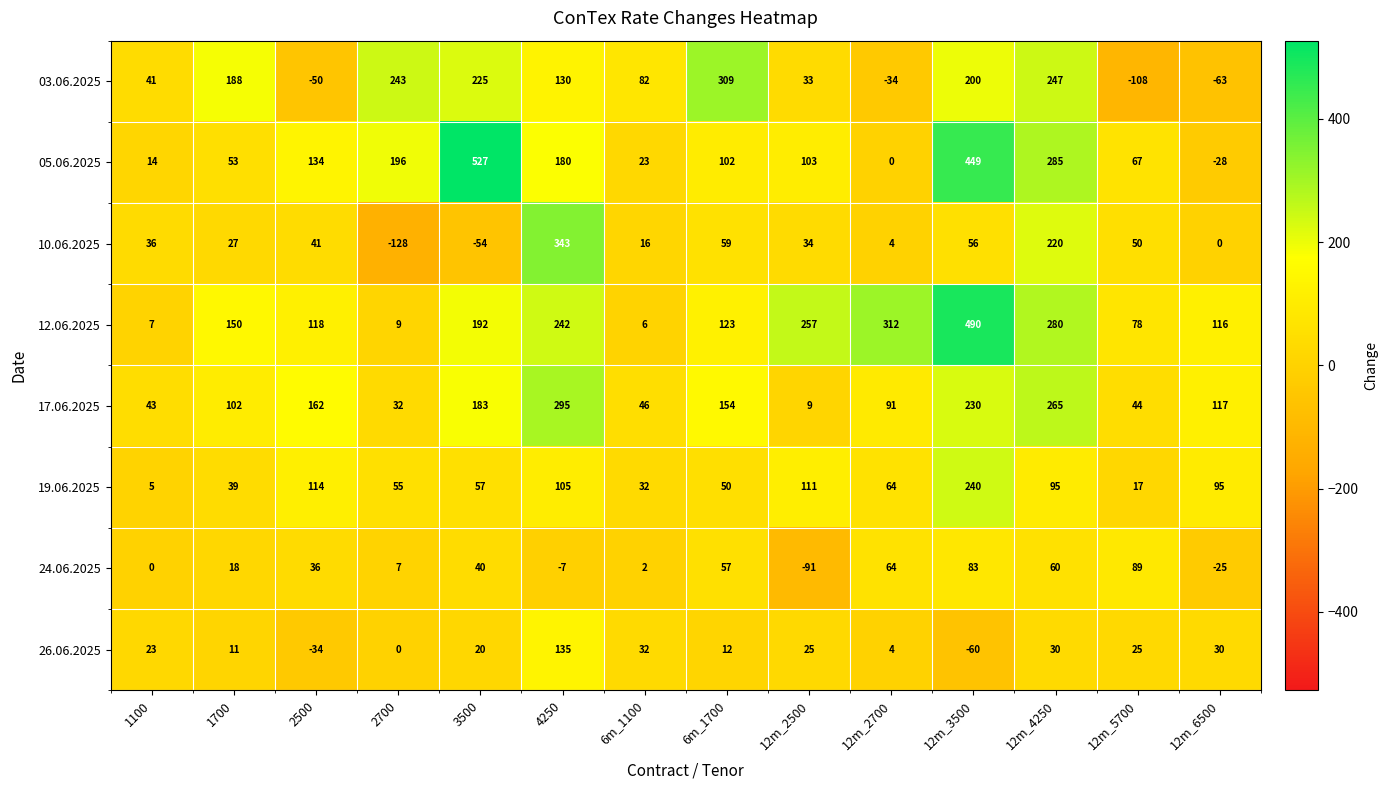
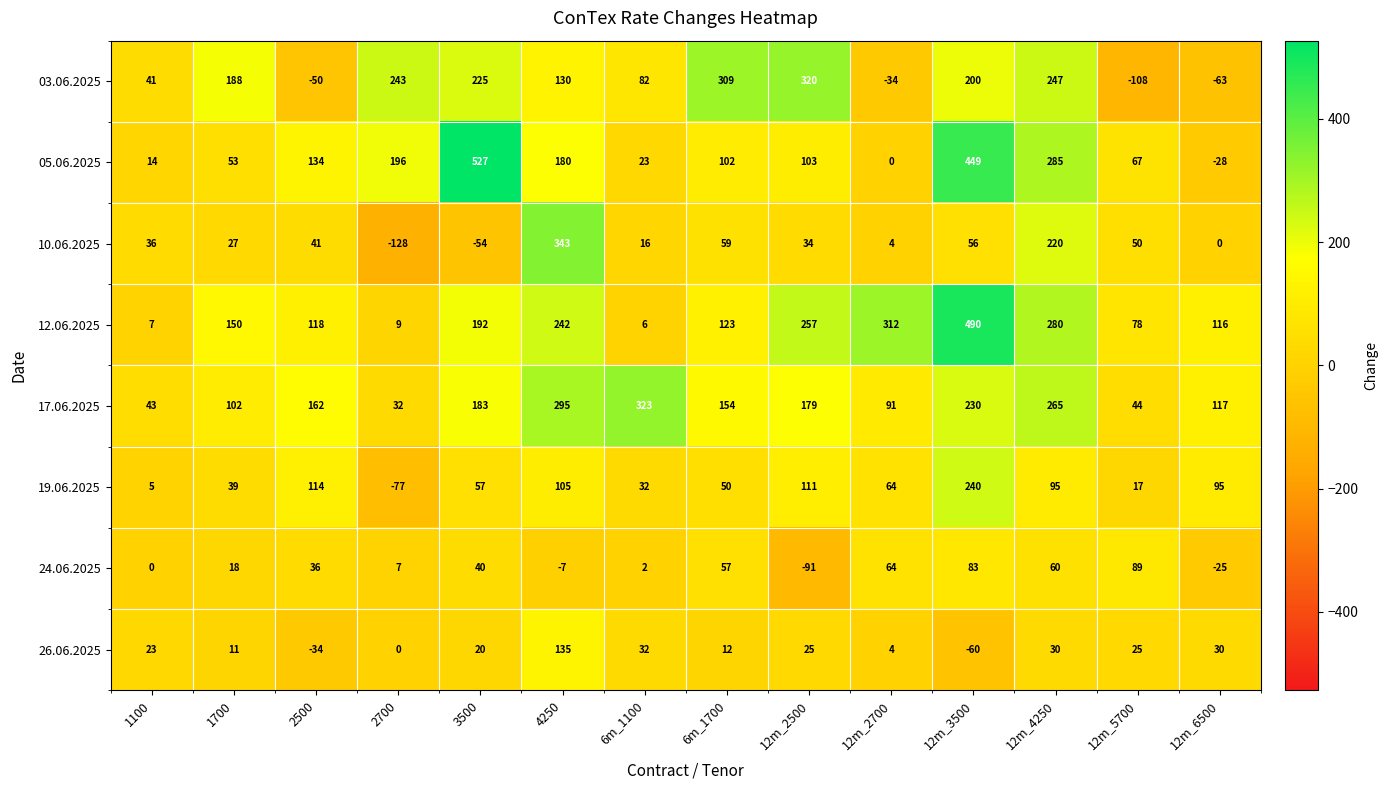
  {
    "03.06.2025": {
      "1100": 41,
      "1700": 188,
      "2500": -50,
      "2700": 243,
      "3500": 225,
      "4250": 130,
      "6m_1100": 82,
      "6m_1700": 309,
-     "12m_2500": 33,
+     "12m_2500": 320,
      "12m_2700": -34,
      "12m_3500": 200,
      "12m_4250": 247,
      "12m_5700": -108,
      "12m_6500": -63
    },
    "05.06.2025": {
      "1100": 14,
      "1700": 53,
      "2500": 134,
      "2700": 196,
      "3500": 527,
      "4250": 180,
      "6m_1100": 23,
      "6m_1700": 102,
      "12m_2500": 103,
      "12m_2700": 0,
      "12m_3500": 449,
      "12m_4250": 285,
      "12m_5700": 67,
      "12m_6500": -28
    },
    "10.06.2025": {
      "1100": 36,
      "1700": 27,
      "2500": 41,
      "2700": -128,
      "3500": -54,
      "4250": 343,
      "6m_1100": 16,
      "6m_1700": 59,
      "12m_2500": 34,
      "12m_2700": 4,
      "12m_3500": 56,
      "12m_4250": 220,
      "12m_5700": 50,
      "12m_6500": 0
    },
    "12.06.2025": {
      "1100": 7,
      "1700": 150,
      "2500": 118,
      "2700": 9,
      "3500": 192,
      "4250": 242,
      "6m_1100": 6,
      "6m_1700": 123,
      "12m_2500": 257,
      "12m_2700": 312,
      "12m_3500": 490,
      "12m_4250": 280,
      "12m_5700": 78,
      "12m_6500": 116
    },
    "17.06.2025": {
      "1100": 43,
      "1700": 102,
      "2500": 162,
      "2700": 32,
      "3500": 183,
      "4250": 295,
-     "6m_1100": 46,
+     "6m_1100": 323,
      "6m_1700": 154,
-     "12m_2500": 9,
+     "12m_2500": 179,
      "12m_2700": 91,
      "12m_3500": 230,
      "12m_4250": 265,
      "12m_5700": 44,
      "12m_6500": 117
    },
    "19.06.2025": {
      "1100": 5,
      "1700": 39,
      "2500": 114,
-     "2700": 55,
+     "2700": -77,
      "3500": 57,
      "4250": 105,
      "6m_1100": 32,
      "6m_1700": 50,
      "12m_2500": 111,
      "12m_2700": 64,
      "12m_3500": 240,
      "12m_4250": 95,
      "12m_5700": 17,
      "12m_6500": 95
    },
    "24.06.2025": {
      "1100": 0,
      "1700": 18,
      "2500": 36,
      "2700": 7,
      "3500": 40,
      "4250": -7,
      "6m_1100": 2,
      "6m_1700": 57,
      "12m_2500": -91,
      "12m_2700": 64,
      "12m_3500": 83,
      "12m_4250": 60,
      "12m_5700": 89,
      "12m_6500": -25
    },
    "26.06.2025": {
      "1100": 23,
      "1700": 11,
      "2500": -34,
      "2700": 0,
      "3500": 20,
      "4250": 135,
      "6m_1100": 32,
      "6m_1700": 12,
      "12m_2500": 25,
      "12m_2700": 4,
      "12m_3500": -60,
      "12m_4250": 30,
      "12m_5700": 25,
      "12m_6500": 30
    }
  }
